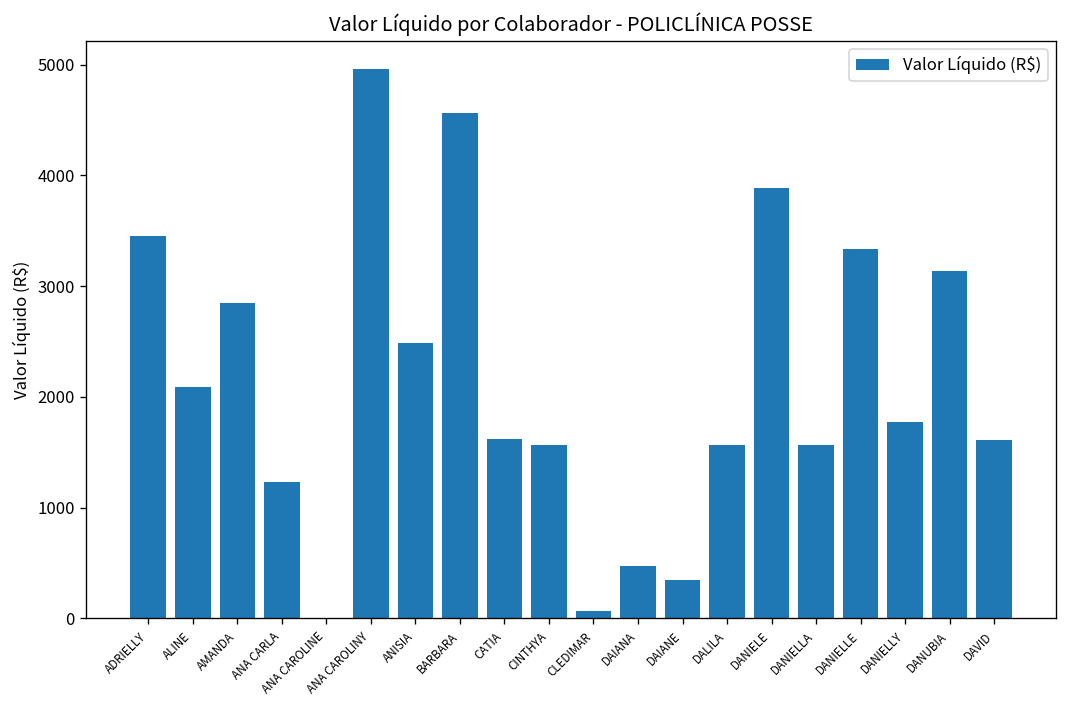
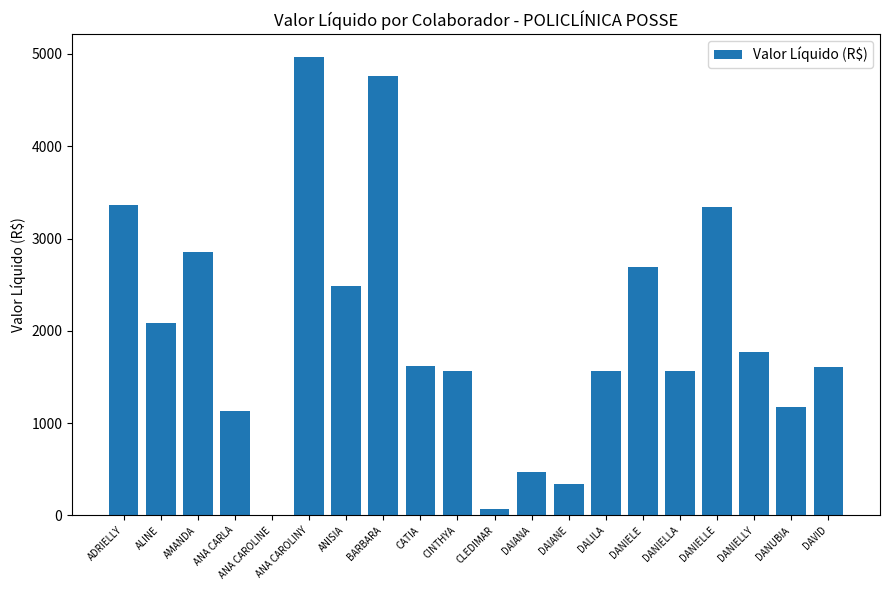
  {
-   "ADRIELLY": 3500,
+   "ADRIELLY": 3400,
    "ALINE": 2100,
    "AMANDA": 2900,
-   "ANA CARLA": 1200,
+   "ANA CARLA": 1100,
    "ANA CAROLINE": 0,
    "ANA CAROLINY": 5000,
    "ANISIA": 2500,
-   "BARBARA": 4600,
+   "BARBARA": 4800,
    "CATIA": 1600,
    "CINTHYA": 1600,
    "CLEDIMAR": 100,
    "DAIANA": 500,
    "DAIANE": 300,
    "DALILA": 1600,
-   "DANIELE": 3900,
+   "DANIELE": 2700,
    "DANIELLA": 1600,
    "DANIELLE": 3300,
    "DANIELLY": 1800,
-   "DANUBIA": 3100,
+   "DANUBIA": 1200,
    "DAVID": 1600
  }
